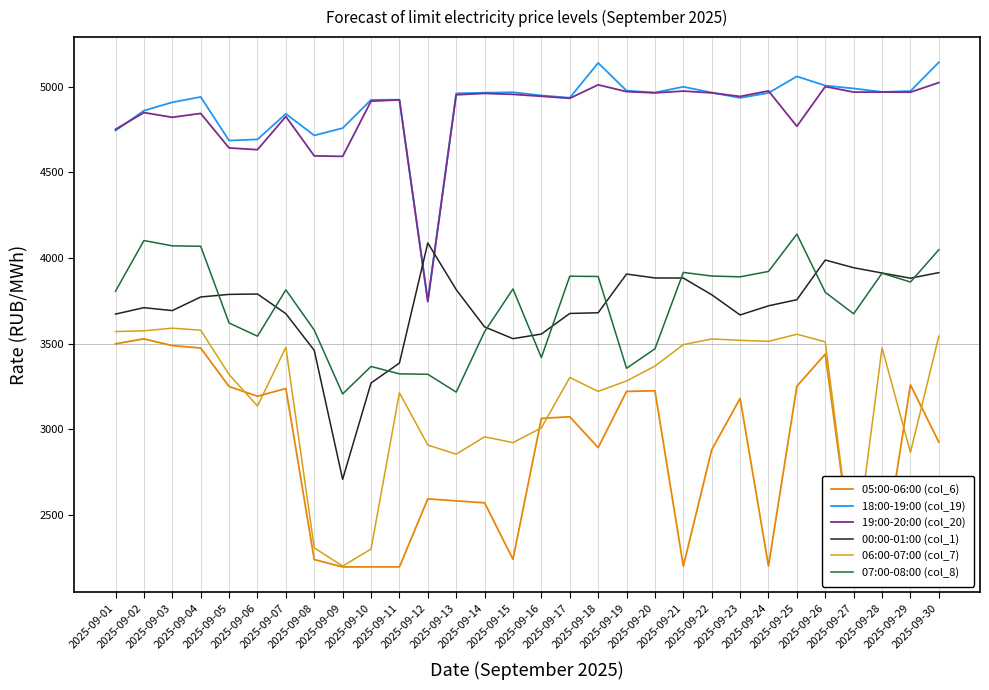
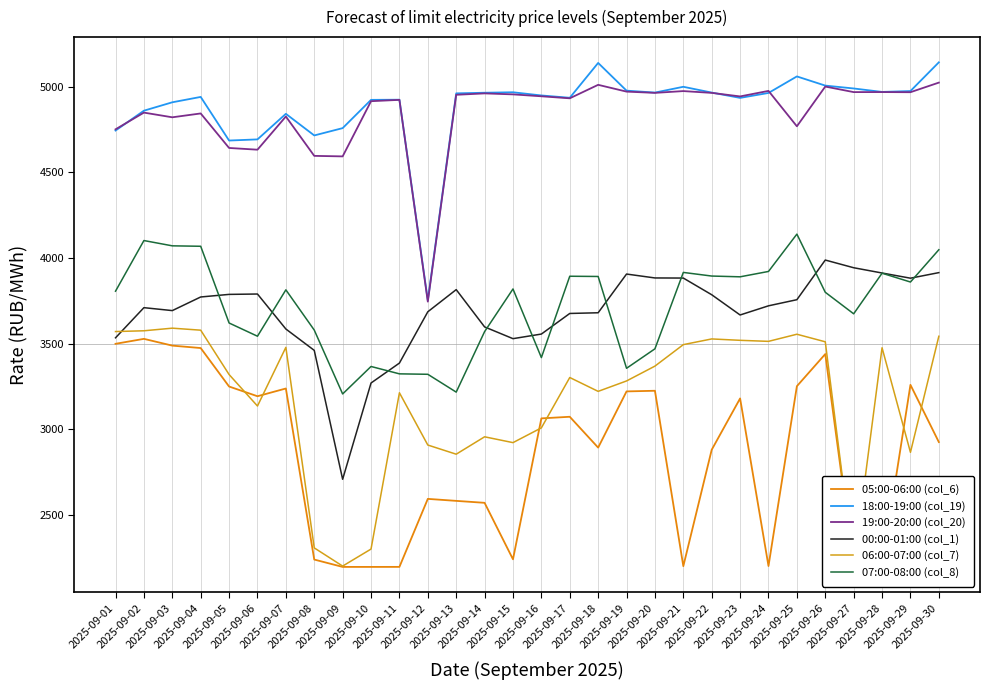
  {
    "18:00-19:00 (col_19)": {
      "2025-09-03": 4910,
      "2025-09-04": 4940,
      "2025-09-05": 4690,
      "2025-09-06": 4690,
      "2025-09-07": 4840,
      "2025-09-08": 4720,
      "2025-09-09": 4760,
      "2025-09-18": 5140,
      "2025-09-21": 5000,
      "2025-09-25": 5060,
      "2025-09-27": 4990,
      "2025-09-30": 5140
    },
    "19:00-20:00 (col_20)": {
      "2025-09-03": 4820,
      "2025-09-04": 4840,
      "2025-09-05": 4640,
      "2025-09-06": 4630,
      "2025-09-07": 4830,
      "2025-09-08": 4600,
      "2025-09-09": 4590,
      "2025-09-18": 5010,
      "2025-09-21": 4980,
      "2025-09-25": 4770,
      "2025-09-27": 4970,
      "2025-09-30": 5020
    },
    "00:00-01:00 (col_1)": {
-     "2025-09-01": 3670,
+     "2025-09-01": 3530,
      "2025-09-02": 3710,
      "2025-09-03": 3690,
      "2025-09-04": 3770,
      "2025-09-05": 3790,
      "2025-09-06": 3790,
-     "2025-09-07": 3680,
+     "2025-09-07": 3590,
      "2025-09-08": 3460,
      "2025-09-09": 2710,
      "2025-09-10": 3270,
      "2025-09-11": 3390,
-     "2025-09-12": 4090,
+     "2025-09-12": 3690,
      "2025-09-13": 3820,
      "2025-09-14": 3600,
      "2025-09-15": 3530,
      "2025-09-16": 3560,
      "2025-09-17": 3680,
      "2025-09-18": 3680,
      "2025-09-19": 3910,
      "2025-09-20": 3880,
      "2025-09-21": 3880,
      "2025-09-22": 3790,
      "2025-09-23": 3670,
      "2025-09-24": 3720,
      "2025-09-25": 3760,
      "2025-09-26": 3990,
      "2025-09-27": 3940,
      "2025-09-29": 3880,
      "2025-09-30": 3920
    },
    "07:00-08:00 (col_8)": {
      "2025-09-01": 3810,
      "2025-09-02": 4100,
      "2025-09-03": 4070,
      "2025-09-04": 4070,
      "2025-09-05": 3620,
      "2025-09-06": 3540,
      "2025-09-07": 3810,
      "2025-09-08": 3580,
      "2025-09-09": 3210,
      "2025-09-10": 3370,
      "2025-09-11": 3320,
      "2025-09-12": 3320,
      "2025-09-13": 3220,
      "2025-09-14": 3570,
      "2025-09-15": 3820,
      "2025-09-16": 3420,
      "2025-09-17": 3890,
      "2025-09-18": 3890,
      "2025-09-19": 3360,
      "2025-09-20": 3470,
      "2025-09-21": 3920,
      "2025-09-22": 3900,
      "2025-09-23": 3890,
      "2025-09-24": 3920,
      "2025-09-25": 4140,
      "2025-09-26": 3800,
      "2025-09-27": 3670,
      "2025-09-29": 3860,
      "2025-09-30": 4050
    }
  }
